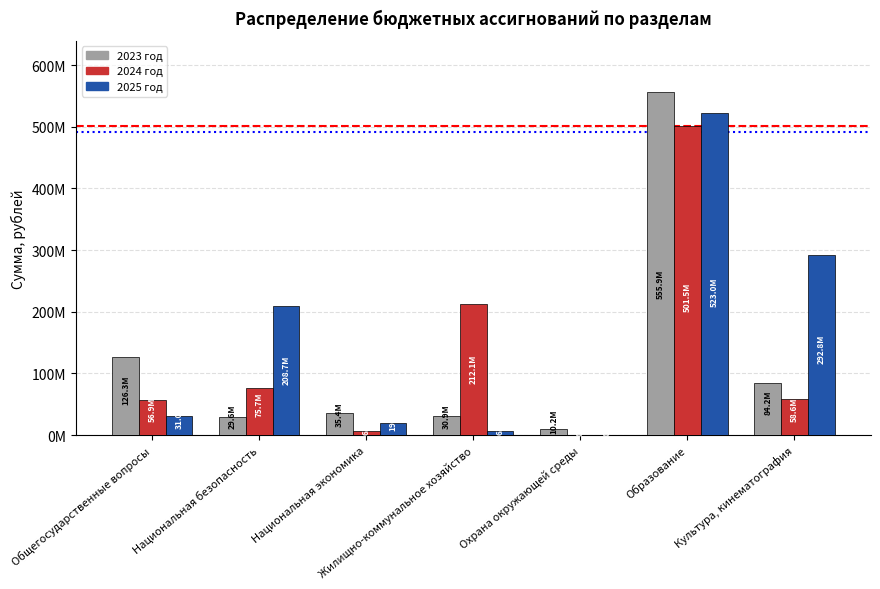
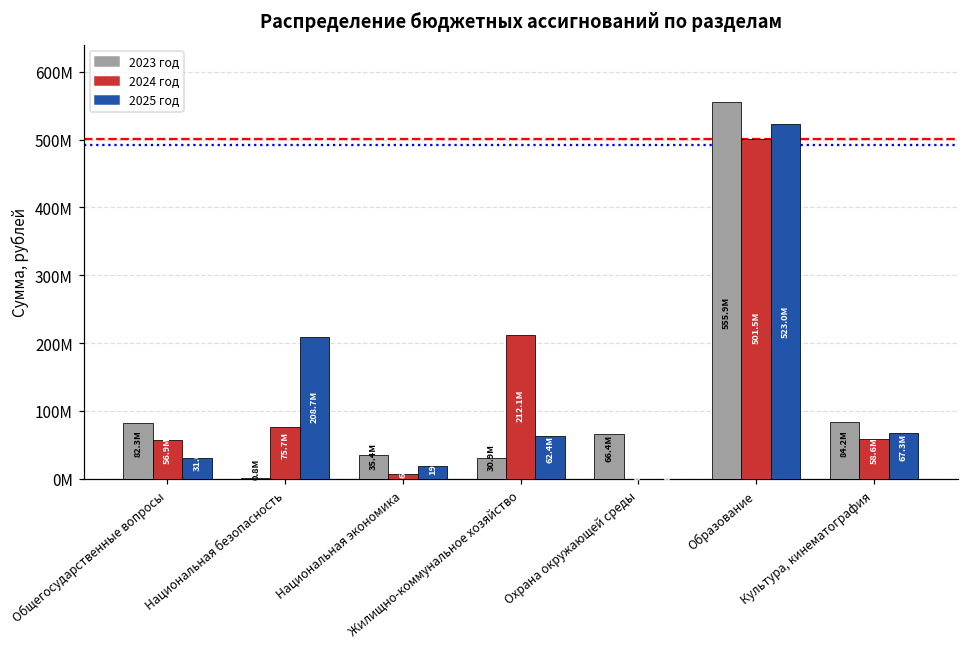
  {
    "2023 год": {
-     "Общегосударственные вопросы": "126.3M",
-     "Национальная безопасность": "29.6M",
+     "Общегосударственные вопросы": "82.3M",
+     "Национальная безопасность": "0.8M",
      "Национальная экономика": "35.4M",
      "Жилищно-коммунальное хозяйство": "30.9M",
-     "Охрана окружающей среды": "10.2M",
+     "Охрана окружающей среды": "66.4M",
      "Образование": "555.9M",
      "Культура, кинематография": "84.2M"
    },
    "2024 год": {
      "Общегосударственные вопросы": "56.9M",
      "Национальная безопасность": "75.7M",
      "Жилищно-коммунальное хозяйство": "212.1M",
      "Образование": "501.5M",
      "Культура, кинематография": "58.6M"
    },
    "2025 год": {
      "Национальная безопасность": "208.7M",
-     "Жилищно-коммунальное хозяйство": "10000000",
+     "Жилищно-коммунальное хозяйство": "60000000",
      "Образование": "523.0M",
-     "Культура, кинематография": "292.8M"
+     "Культура, кинематография": "67.3M"
    }
  }
